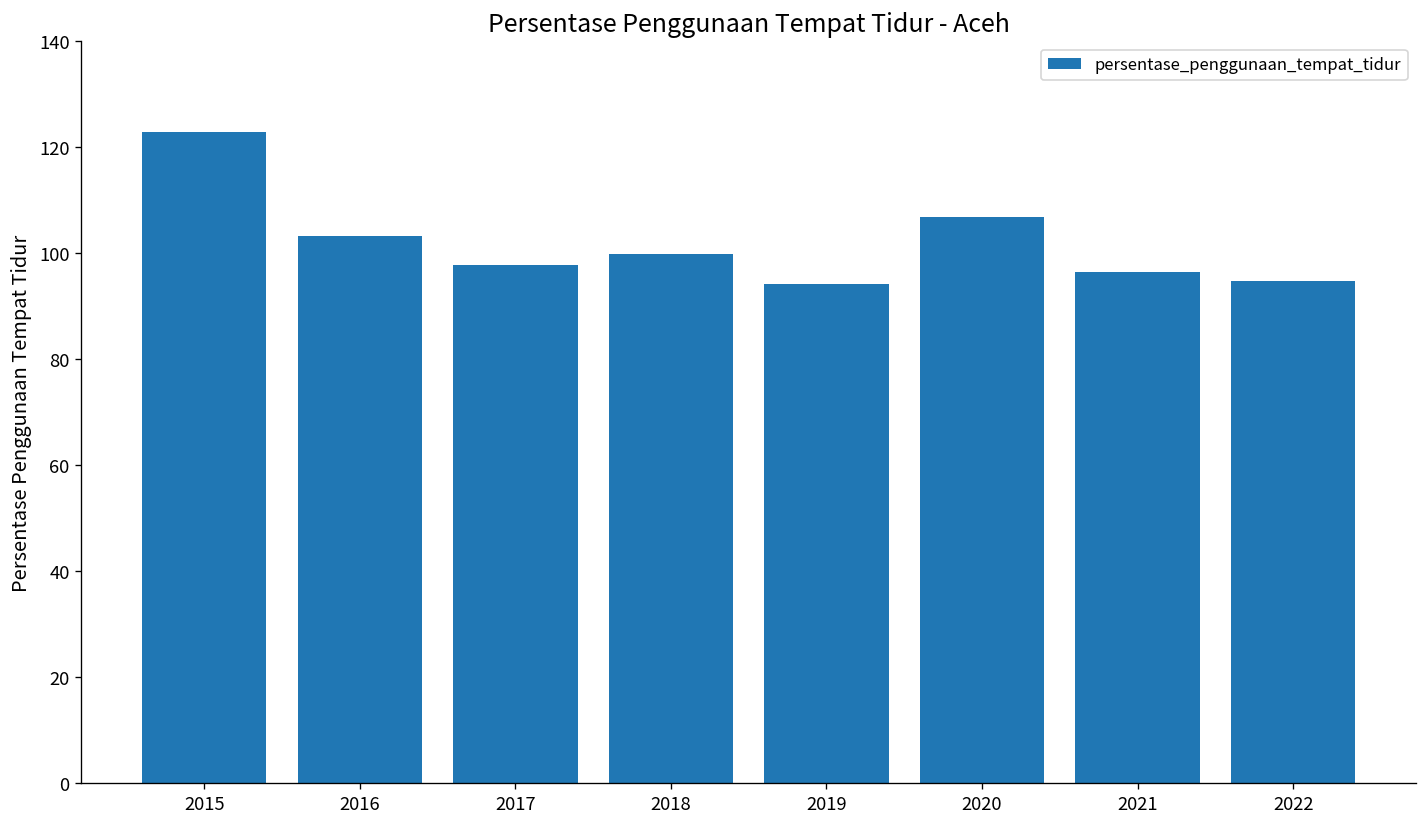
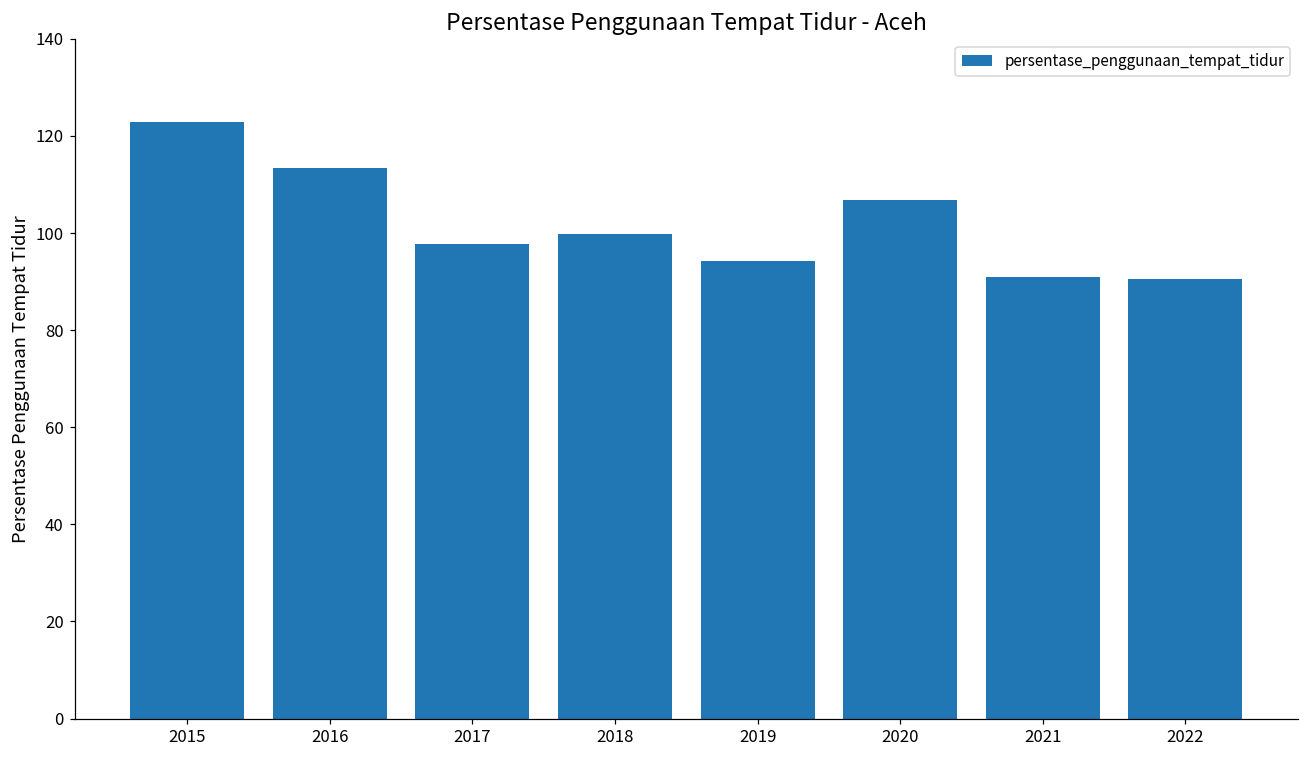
  {
    "2015": 123,
-   "2016": 103,
+   "2016": 114,
    "2017": 98,
    "2018": 100,
    "2019": 94,
    "2020": 107,
-   "2021": 96,
-   "2022": 95
+   "2021": 91,
+   "2022": 91
  }
